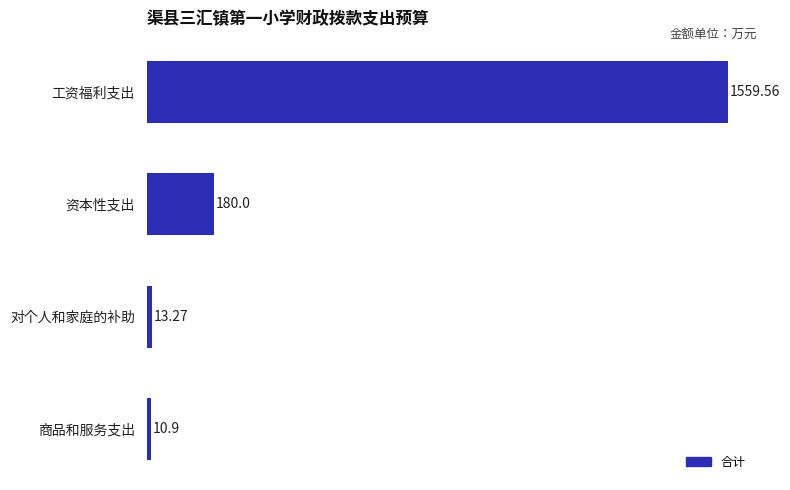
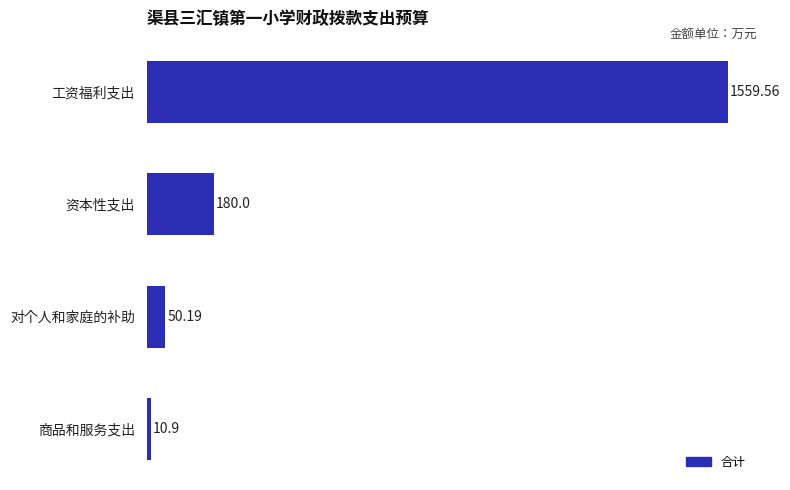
  {
    "工资福利支出": 1559.56,
    "资本性支出": 180.0,
-   "对个人和家庭的补助": 13.27,
+   "对个人和家庭的补助": 50.19,
    "商品和服务支出": 10.9
  }
